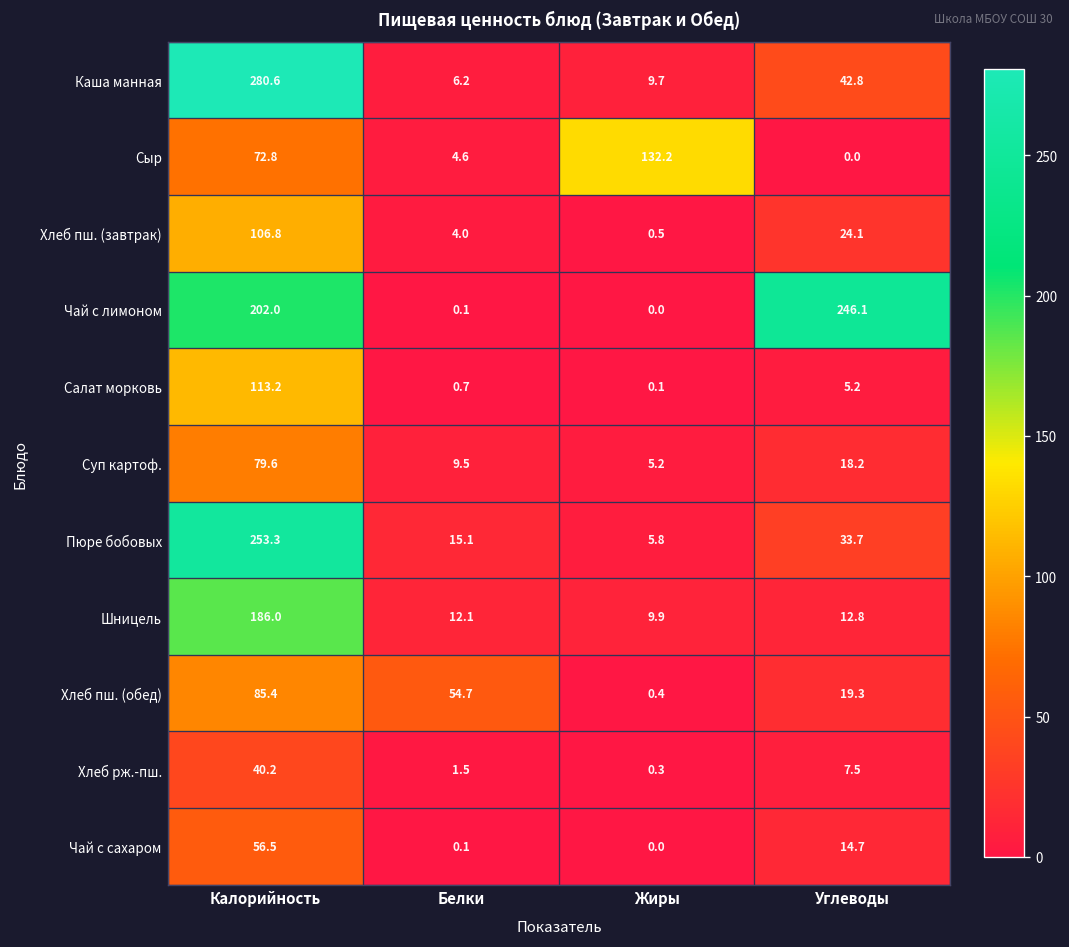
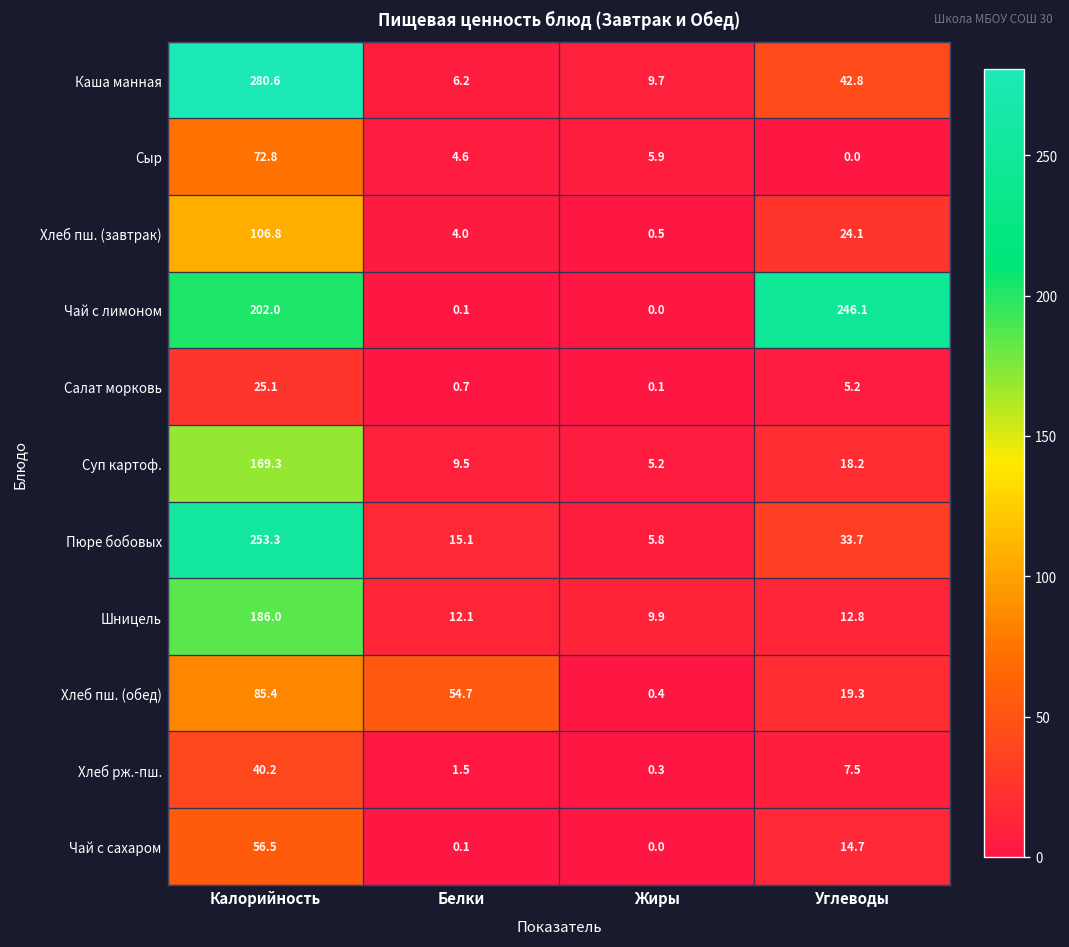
  {
    "Каша манная": {
      "Калорийность": 280.6,
      "Белки": 6.2,
      "Жиры": 9.7,
      "Углеводы": 42.8
    },
    "Сыр": {
      "Калорийность": 72.8,
      "Белки": 4.6,
-     "Жиры": 132.2,
+     "Жиры": 5.9,
      "Углеводы": 0.0
    },
    "Хлеб пш. (завтрак)": {
      "Калорийность": 106.8,
      "Белки": 4.0,
      "Жиры": 0.5,
      "Углеводы": 24.1
    },
    "Чай с лимоном": {
      "Калорийность": 202.0,
      "Белки": 0.1,
      "Жиры": 0.0,
      "Углеводы": 246.1
    },
    "Салат морковь": {
-     "Калорийность": 113.2,
+     "Калорийность": 25.1,
      "Белки": 0.7,
      "Жиры": 0.1,
      "Углеводы": 5.2
    },
    "Суп картоф.": {
-     "Калорийность": 79.6,
+     "Калорийность": 169.3,
      "Белки": 9.5,
      "Жиры": 5.2,
      "Углеводы": 18.2
    },
    "Пюре бобовых": {
      "Калорийность": 253.3,
      "Белки": 15.1,
      "Жиры": 5.8,
      "Углеводы": 33.7
    },
    "Шницель": {
      "Калорийность": 186.0,
      "Белки": 12.1,
      "Жиры": 9.9,
      "Углеводы": 12.8
    },
    "Хлеб пш. (обед)": {
      "Калорийность": 85.4,
      "Белки": 54.7,
      "Жиры": 0.4,
      "Углеводы": 19.3
    },
    "Хлеб рж.-пш.": {
      "Калорийность": 40.2,
      "Белки": 1.5,
      "Жиры": 0.3,
      "Углеводы": 7.5
    },
    "Чай с сахаром": {
      "Калорийность": 56.5,
      "Белки": 0.1,
      "Жиры": 0.0,
      "Углеводы": 14.7
    }
  }
